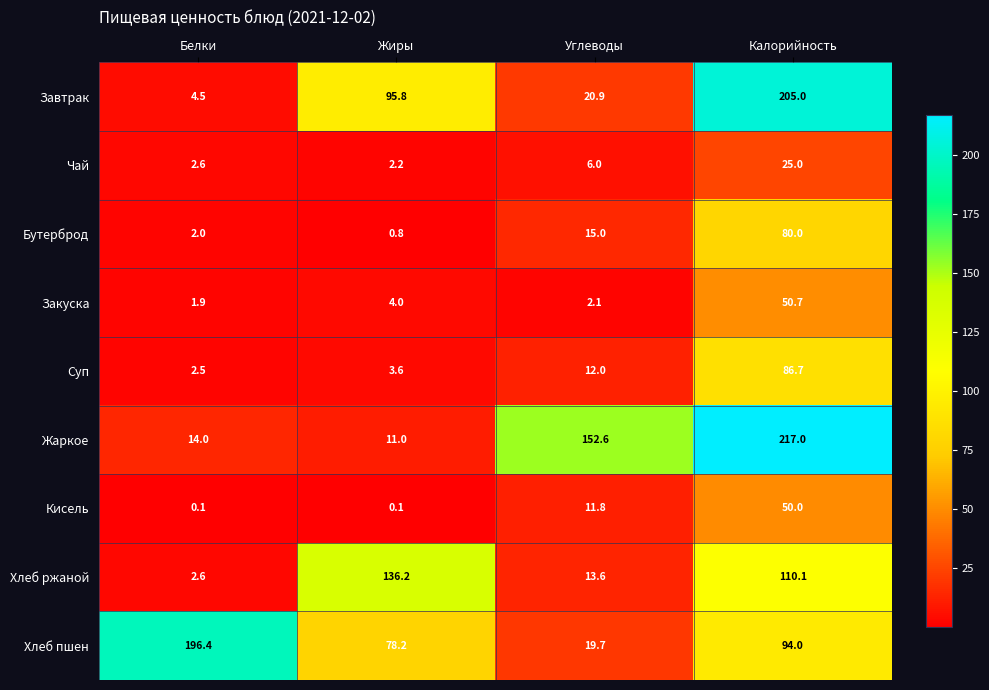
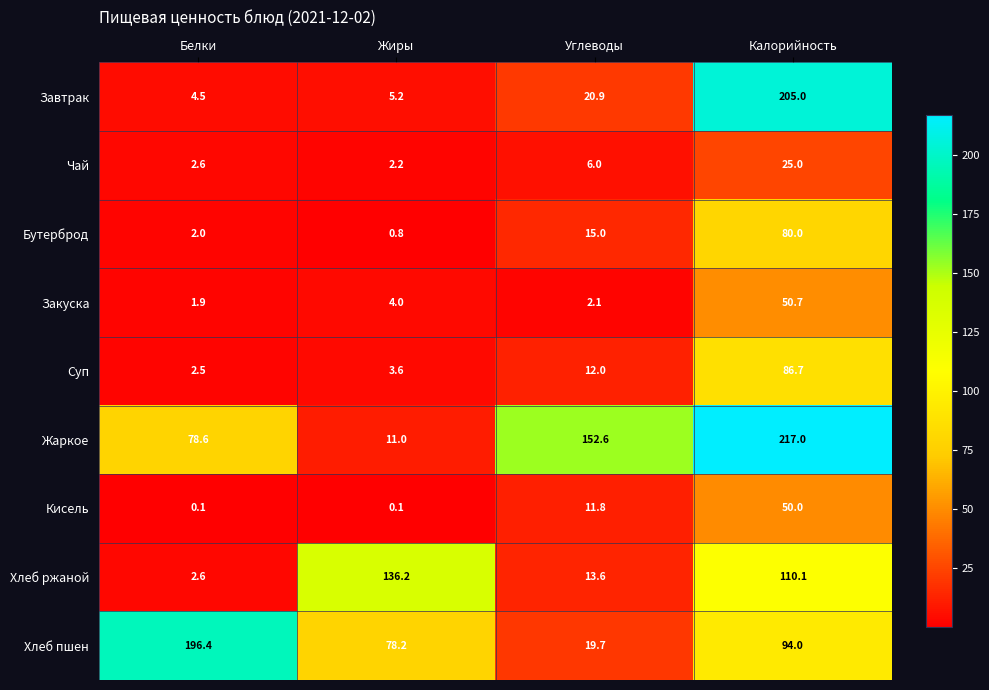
  {
    "Завтрак": {
      "Белки": 4.5,
-     "Жиры": 95.8,
+     "Жиры": 5.2,
      "Углеводы": 20.9,
      "Калорийность": 205.0
    },
    "Чай": {
      "Белки": 2.6,
      "Жиры": 2.2,
      "Углеводы": 6.0,
      "Калорийность": 25.0
    },
    "Бутерброд": {
      "Белки": 2.0,
      "Жиры": 0.8,
      "Углеводы": 15.0,
      "Калорийность": 80.0
    },
    "Закуска": {
      "Белки": 1.9,
      "Жиры": 4.0,
      "Углеводы": 2.1,
      "Калорийность": 50.7
    },
    "Суп": {
      "Белки": 2.5,
      "Жиры": 3.6,
      "Углеводы": 12.0,
      "Калорийность": 86.7
    },
    "Жаркое": {
-     "Белки": 14.0,
+     "Белки": 78.6,
      "Жиры": 11.0,
      "Углеводы": 152.6,
      "Калорийность": 217.0
    },
    "Кисель": {
      "Белки": 0.1,
      "Жиры": 0.1,
      "Углеводы": 11.8,
      "Калорийность": 50.0
    },
    "Хлеб ржаной": {
      "Белки": 2.6,
      "Жиры": 136.2,
      "Углеводы": 13.6,
      "Калорийность": 110.1
    },
    "Хлеб пшен": {
      "Белки": 196.4,
      "Жиры": 78.2,
      "Углеводы": 19.7,
      "Калорийность": 94.0
    }
  }
